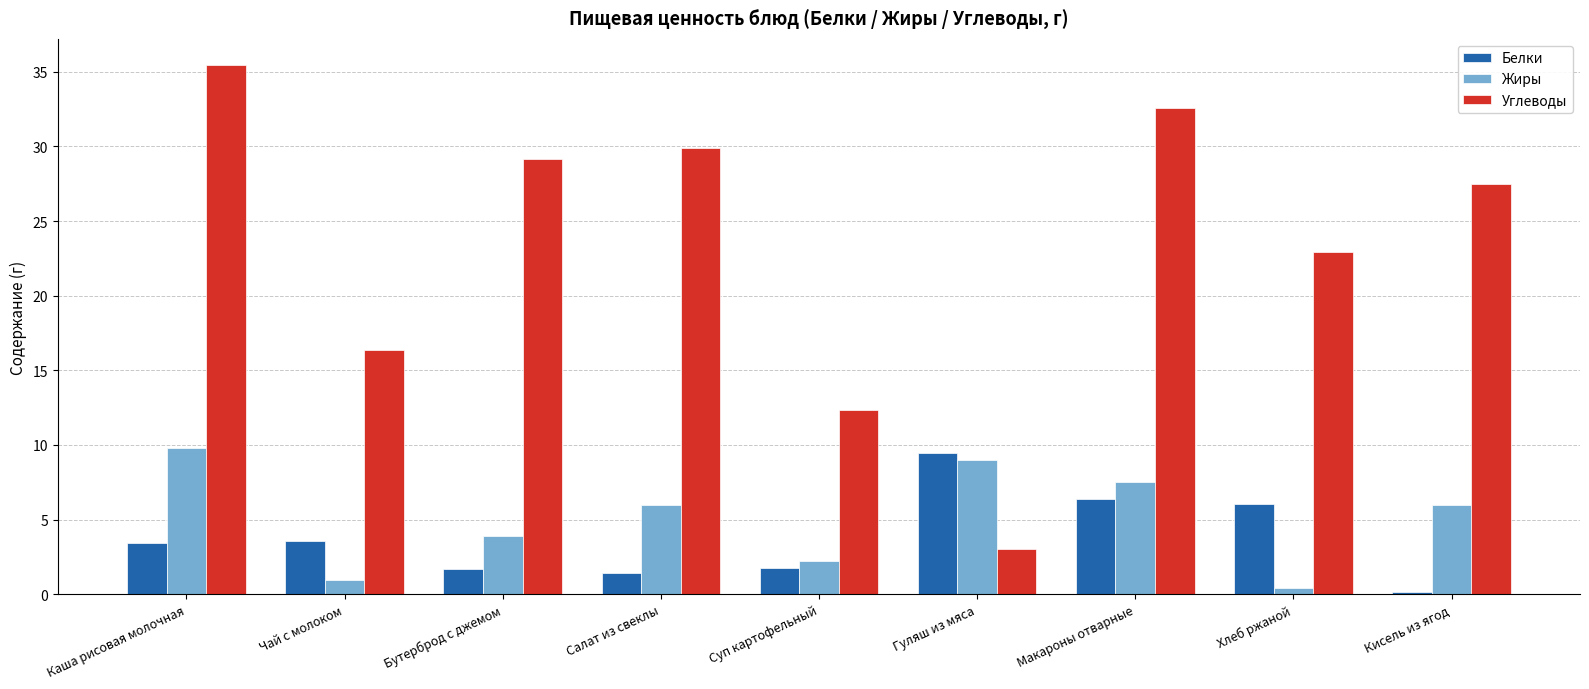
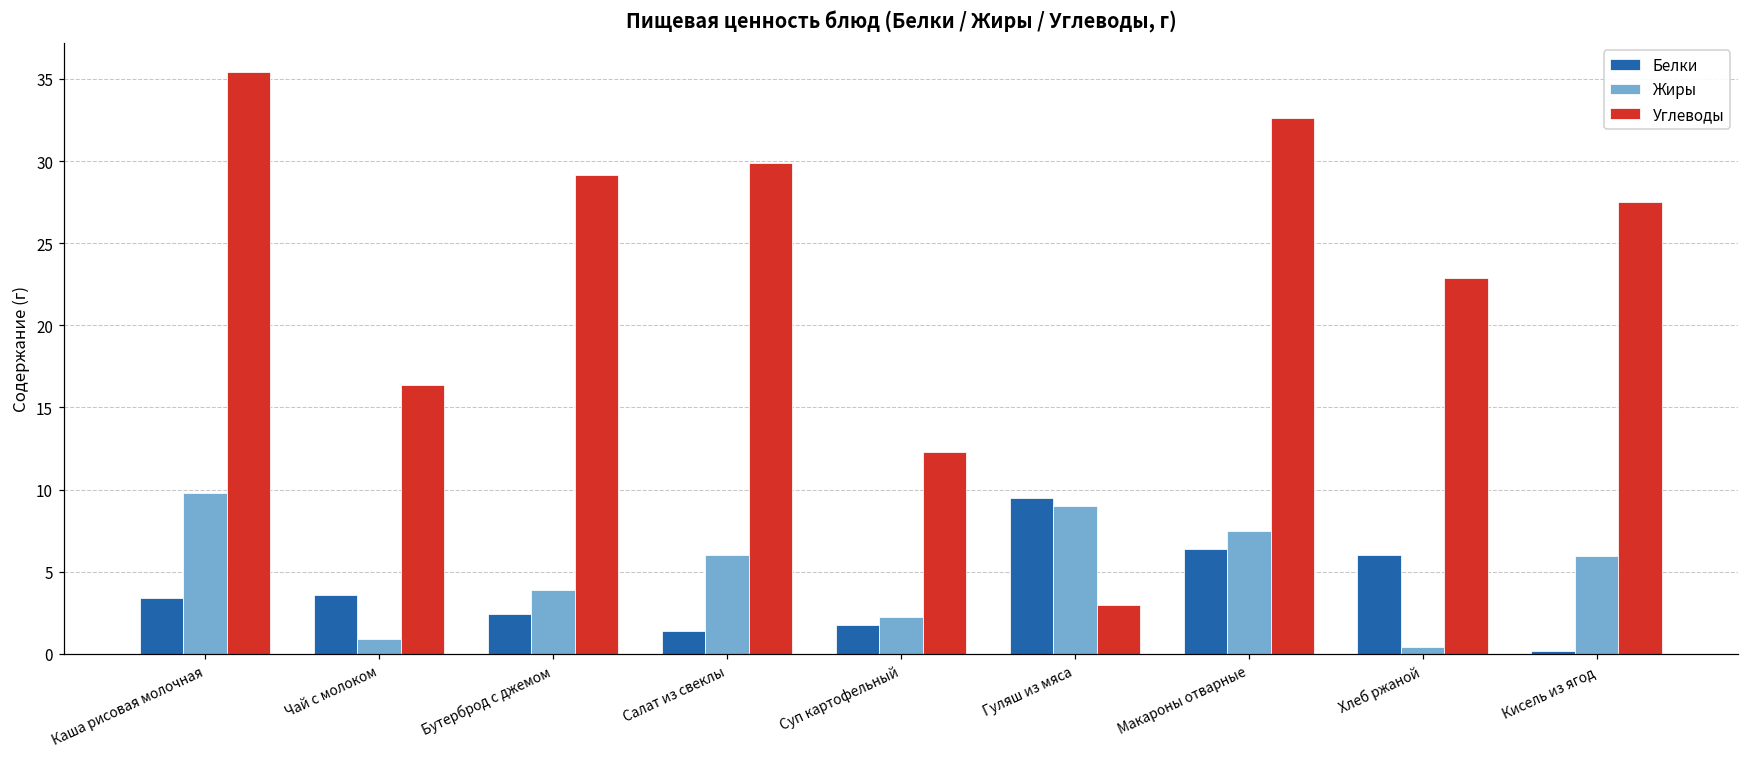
  {
    "Белки": {
      "Каша рисовая молочная": 3.4,
      "Чай с молоком": 3.6,
-     "Бутерброд с джемом": 1.7,
+     "Бутерброд с джемом": 2.4,
      "Салат из свеклы": 1.4,
      "Суп картофельный": 1.8,
      "Гуляш из мяса": 9.5,
      "Макароны отварные": 6.4,
      "Хлеб ржаной": 6.0
    },
    "Жиры": {
      "Каша рисовая молочная": 9.8,
      "Чай с молоком": 0.9,
      "Бутерброд с джемом": 3.9,
      "Салат из свеклы": 6.0,
      "Суп картофельный": 2.2,
      "Гуляш из мяса": 9.0,
      "Макароны отварные": 7.5,
      "Хлеб ржаной": 0.4,
      "Кисель из ягод": 6.0
    },
    "Углеводы": {
      "Каша рисовая молочная": 35.4,
      "Чай с молоком": 16.4,
      "Бутерброд с джемом": 29.2,
      "Салат из свеклы": 29.9,
      "Суп картофельный": 12.3,
      "Гуляш из мяса": 3.0,
      "Макароны отварные": 32.6,
      "Хлеб ржаной": 22.9,
      "Кисель из ягод": 27.5
    }
  }
